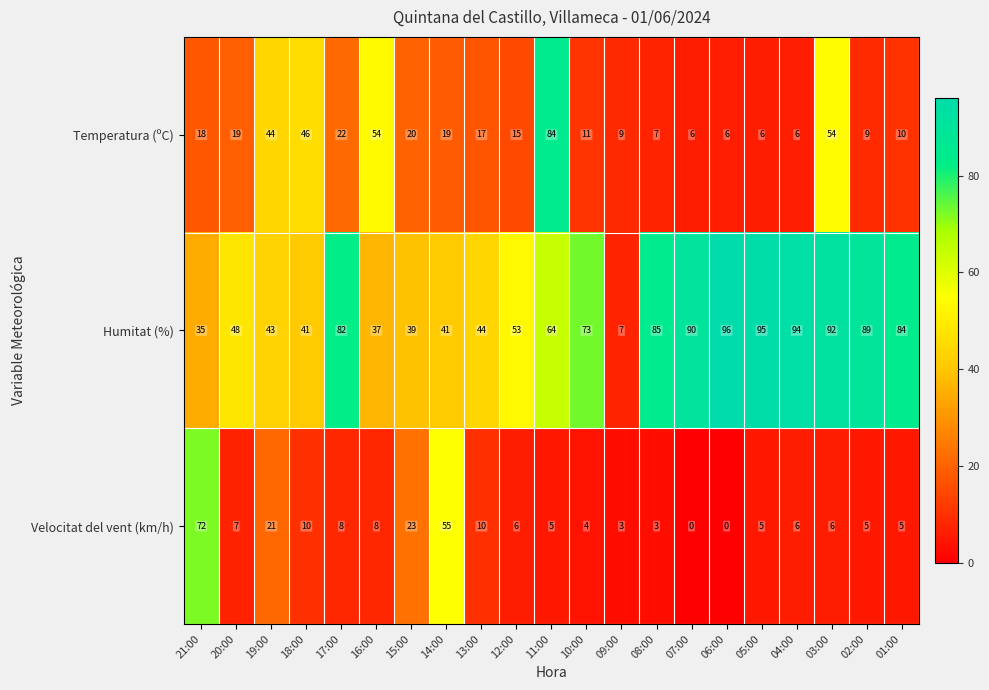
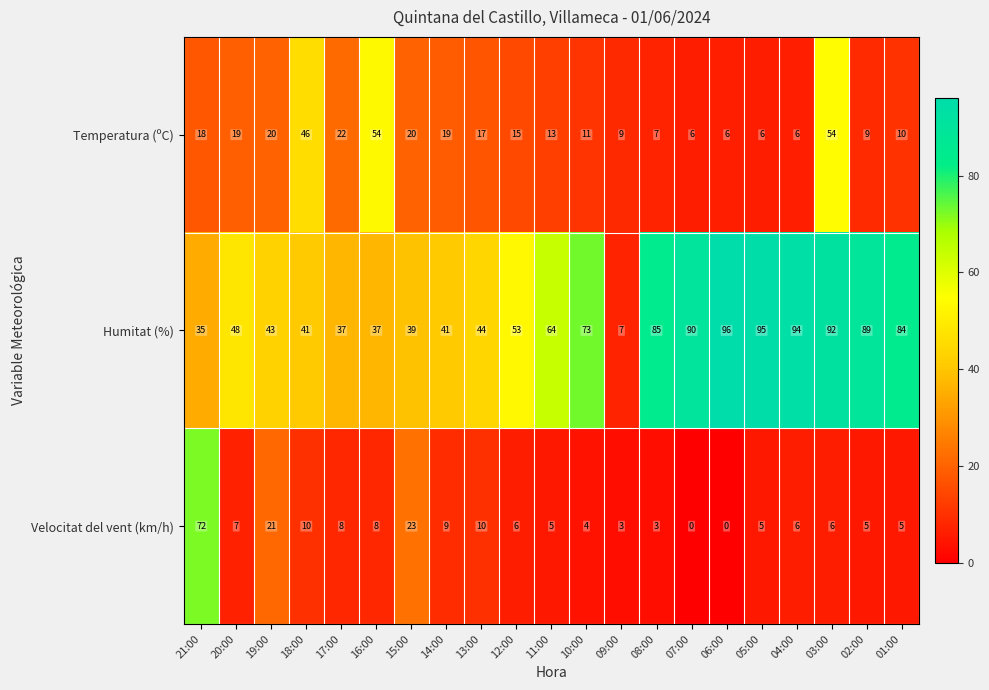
  {
    "Temperatura (ºC)": {
-     "19:00": 44,
-     "11:00": 84
+     "19:00": 20,
+     "11:00": 13
    },
    "Humitat (%)": {
-     "17:00": 82
+     "17:00": 37
    },
    "Velocitat del vent (km/h)": {
-     "14:00": 55
+     "14:00": 9
    }
  }
